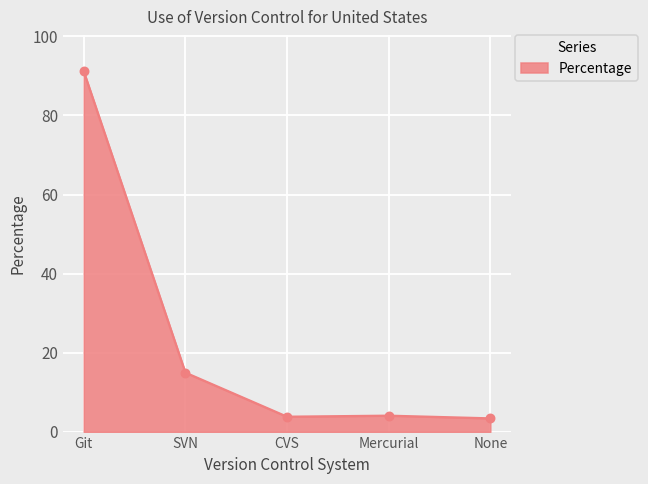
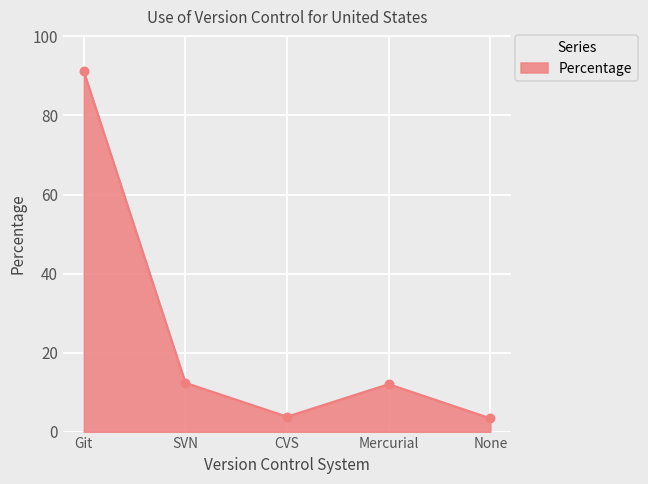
  {
    "Git": 91,
-   "SVN": 15,
+   "SVN": 12,
    "CVS": 4,
-   "Mercurial": 4,
+   "Mercurial": 12,
    "None": 3
  }
